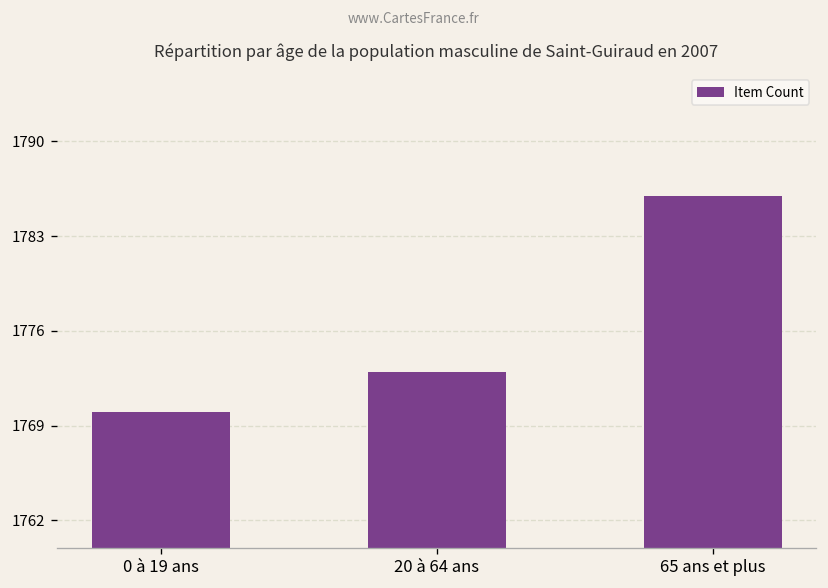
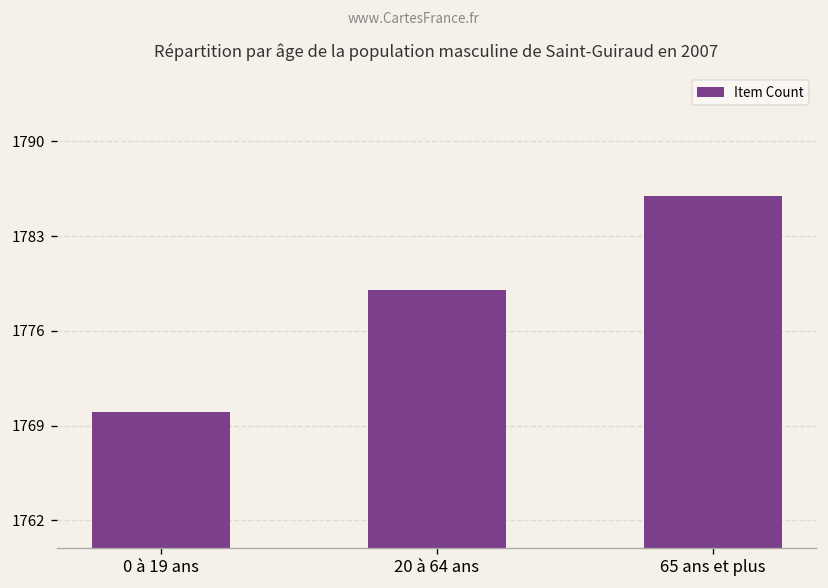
  {
    "0 à 19 ans": 1770,
-   "20 à 64 ans": 1773,
+   "20 à 64 ans": 1779,
    "65 ans et plus": 1786
  }
